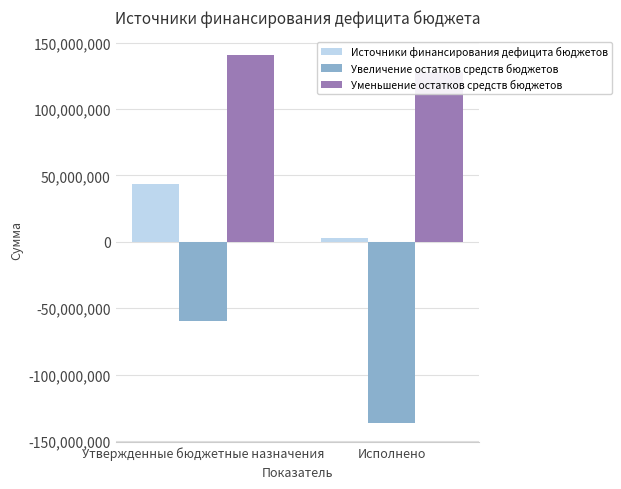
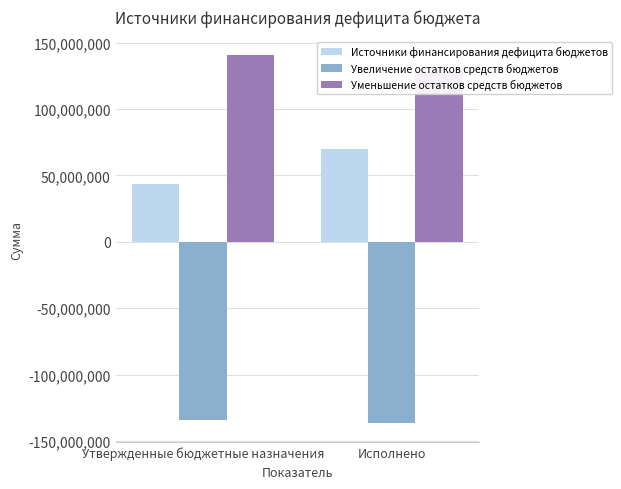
  {
    "Источники финансирования дефицита бюджетов": {
      "Утвержденные бюджетные назначения": "43,000,000",
-     "Исполнено": "3,000,000"
+     "Исполнено": "70,000,000"
    },
    "Увеличение остатков средств бюджетов": {
-     "Утвержденные бюджетные назначения": "-60,000,000",
+     "Утвержденные бюджетные назначения": "-134,000,000",
      "Исполнено": "-137,000,000"
    },
    "Уменьшение остатков средств бюджетов": {
      "Утвержденные бюджетные назначения": "141,000,000"
    }
  }
